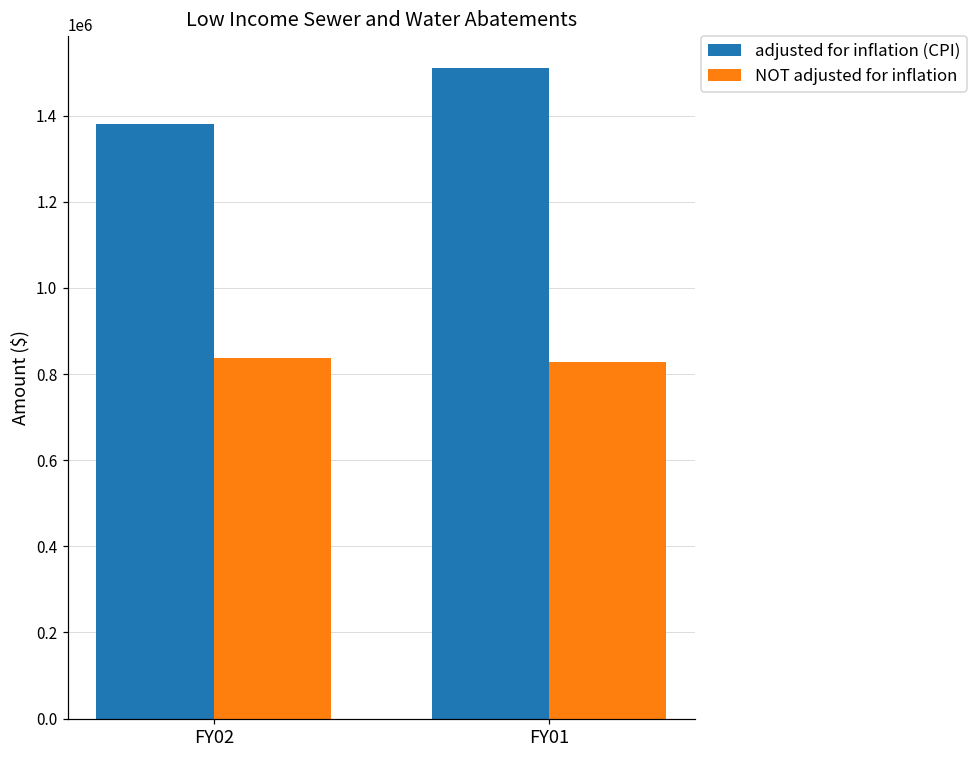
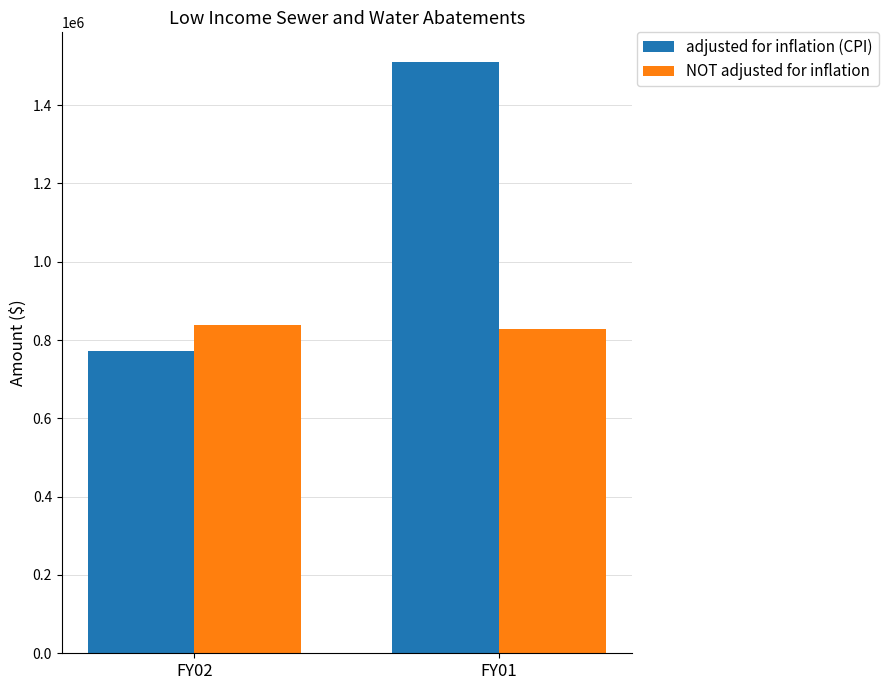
  {
    "adjusted for inflation (CPI)": {
-     "FY02": 1380000,
+     "FY02": 770000,
      "FY01": 1510000
    },
    "NOT adjusted for inflation": {
      "FY02": 840000,
      "FY01": 830000
    }
  }
